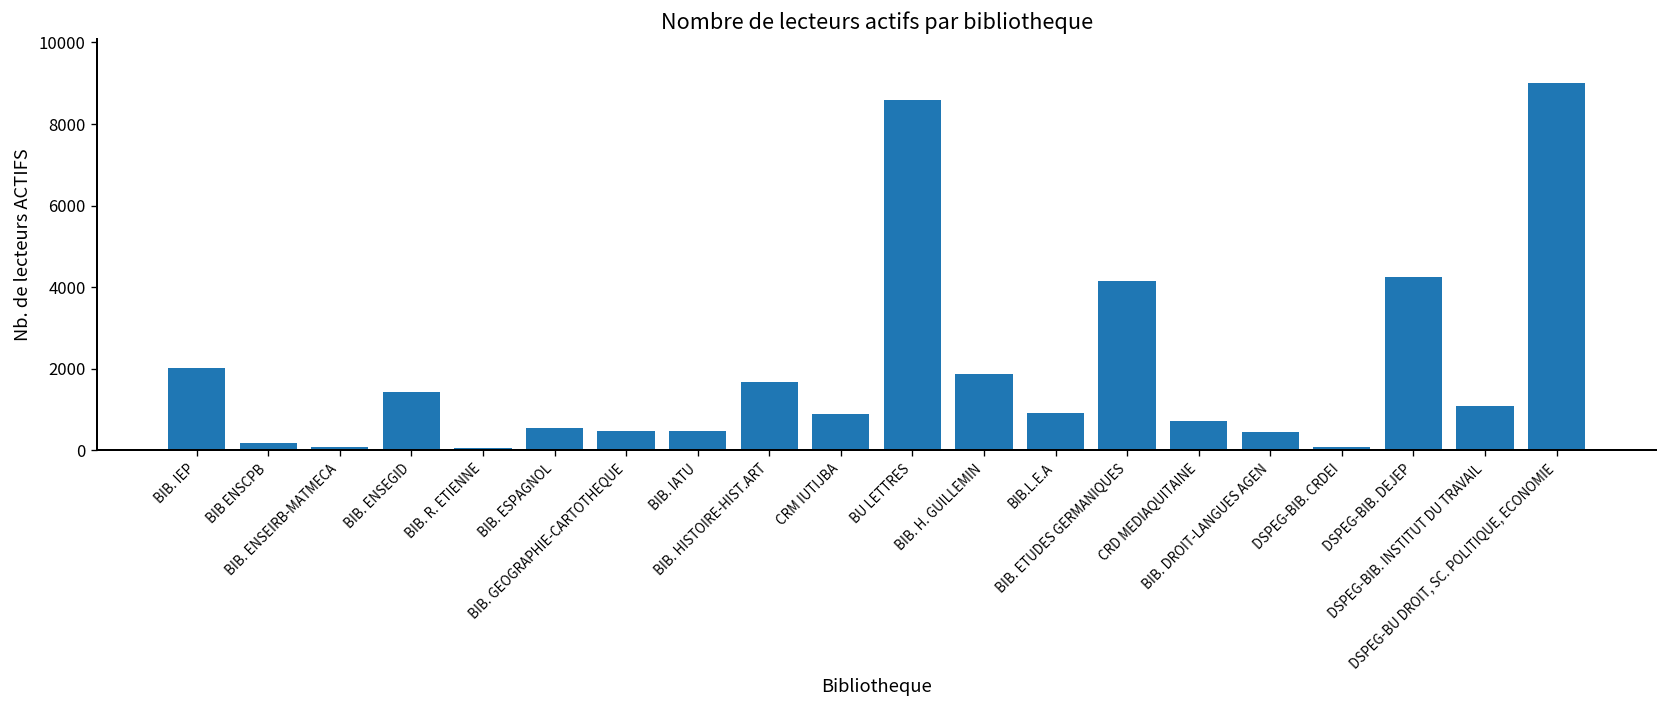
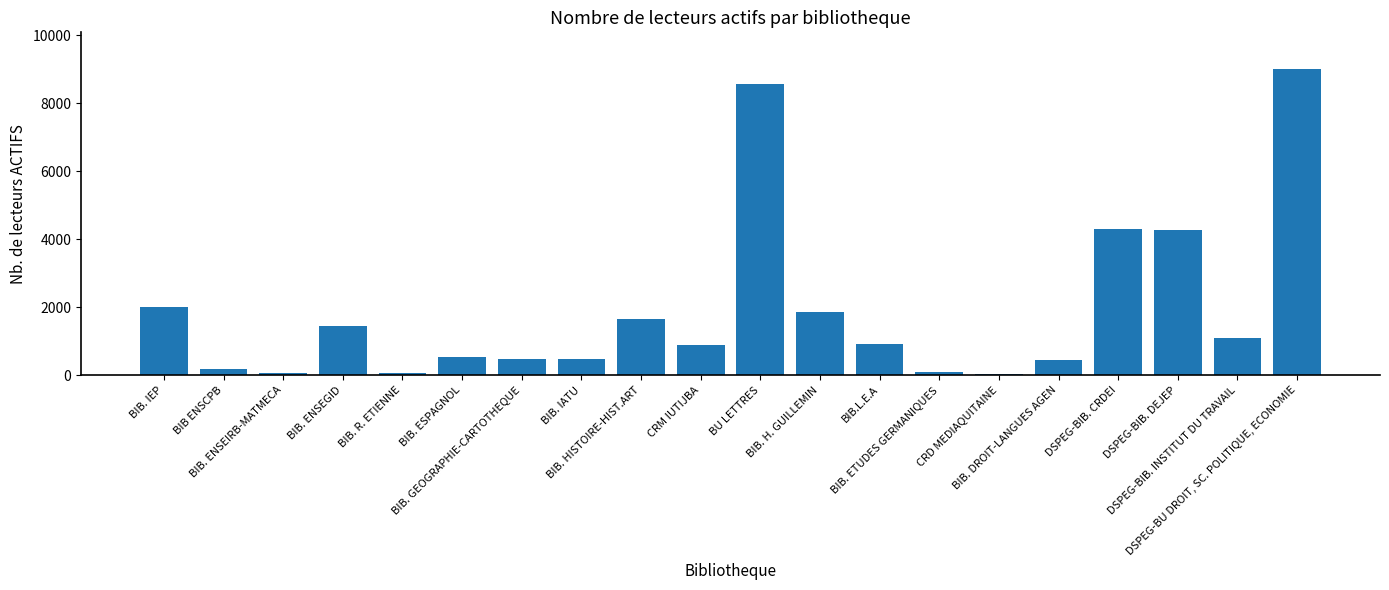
  {
    "BIB. IEP": 2000,
    "BIB ENSCPB": 200,
    "BIB. ENSEGID": 1400,
    "BIB. ESPAGNOL": 500,
    "BIB. GEOGRAPHIE-CARTOTHEQUE": 500,
    "BIB. IATU": 500,
    "BIB. HISTOIRE-HIST.ART": 1700,
    "CRM IUTIJBA": 900,
    "BU LETTRES": 8600,
    "BIB. H. GUILLEMIN": 1900,
    "BIB.L.E.A": 900,
-   "BIB. ETUDES GERMANIQUES": 4100,
-   "CRD MEDIAQUITAINE": 700,
+   "BIB. ETUDES GERMANIQUES": 100,
+   "CRD MEDIAQUITAINE": 0,
    "BIB. DROIT-LANGUES AGEN": 400,
-   "DSPEG-BIB. CRDEI": 100,
+   "DSPEG-BIB. CRDEI": 4300,
    "DSPEG-BIB. DEJEP": 4300,
    "DSPEG-BIB. INSTITUT DU TRAVAIL": 1100,
    "DSPEG-BU DROIT, SC. POLITIQUE, ECONOMIE": 9000
  }
